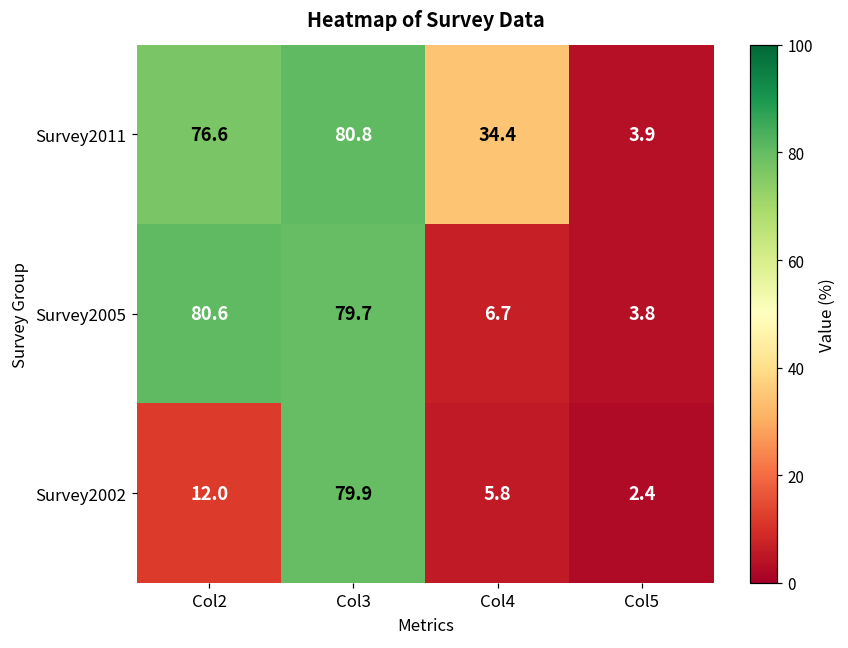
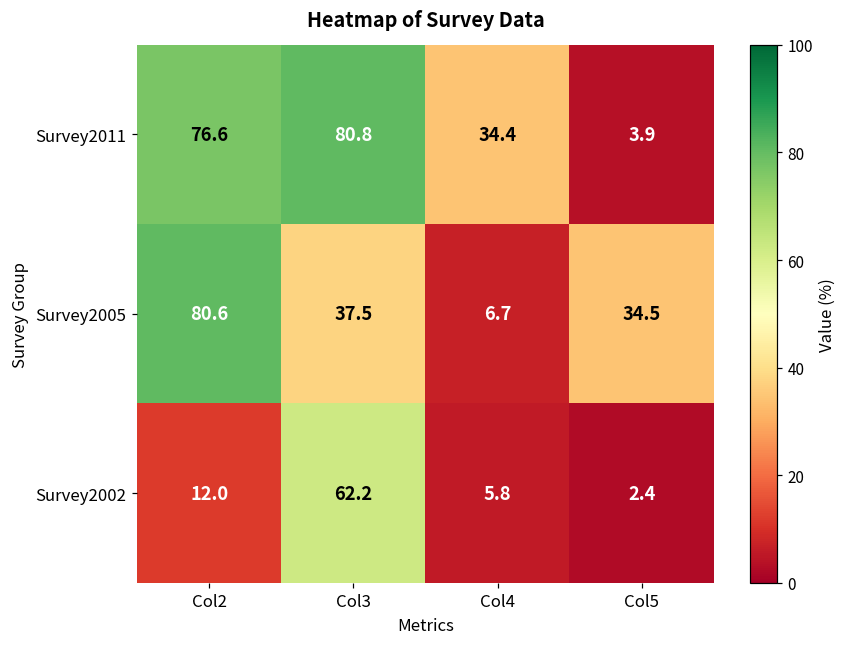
  {
    "Survey2011": {
      "Col2": 76.6,
      "Col3": 80.8,
      "Col4": 34.4,
      "Col5": 3.9
    },
    "Survey2005": {
      "Col2": 80.6,
-     "Col3": 79.7,
+     "Col3": 37.5,
      "Col4": 6.7,
-     "Col5": 3.8
+     "Col5": 34.5
    },
    "Survey2002": {
      "Col2": 12.0,
-     "Col3": 79.9,
+     "Col3": 62.2,
      "Col4": 5.8,
      "Col5": 2.4
    }
  }
